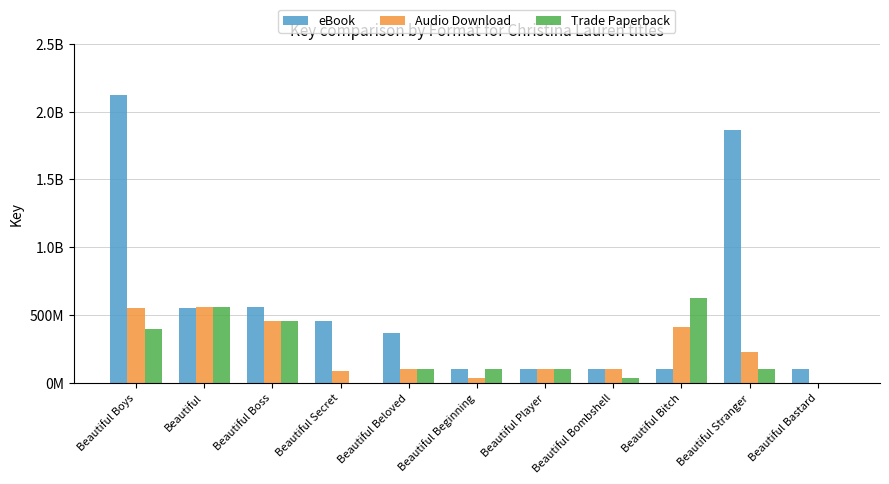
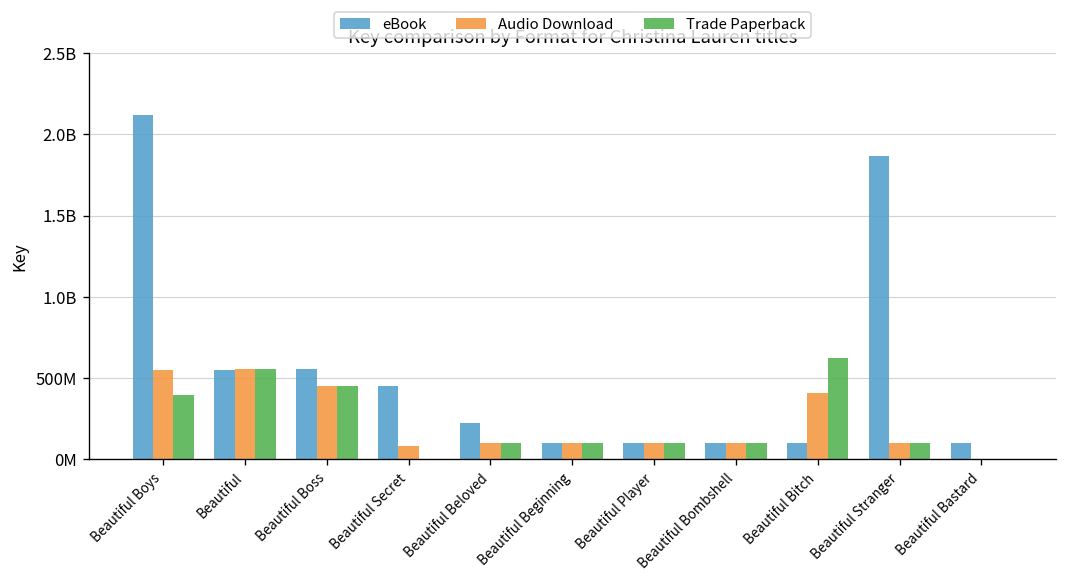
  {
    "eBook": {
      "Beautiful Boys": 2120000000,
      "Beautiful": 550000000,
      "Beautiful Boss": 560000000,
      "Beautiful Secret": 450000000,
-     "Beautiful Beloved": 360000000,
+     "Beautiful Beloved": 220000000,
      "Beautiful Beginning": 100000000,
      "Beautiful Player": 100000000,
      "Beautiful Bombshell": 100000000,
      "Beautiful Bitch": 100000000,
      "Beautiful Stranger": 1870000000,
      "Beautiful Bastard": 100000000
    },
    "Audio Download": {
      "Beautiful Boys": 550000000,
      "Beautiful": 560000000,
      "Beautiful Boss": 450000000,
      "Beautiful Secret": 90000000,
      "Beautiful Beloved": 100000000,
-     "Beautiful Beginning": 40000000,
+     "Beautiful Beginning": 100000000,
      "Beautiful Player": 100000000,
      "Beautiful Bombshell": 100000000,
      "Beautiful Bitch": 410000000,
-     "Beautiful Stranger": 220000000,
+     "Beautiful Stranger": 100000000,
      "Beautiful Bastard": 0
    },
    "Trade Paperback": {
      "Beautiful Boys": 390000000,
      "Beautiful": 560000000,
      "Beautiful Boss": 450000000,
      "Beautiful Secret": 0,
      "Beautiful Beloved": 100000000,
      "Beautiful Beginning": 100000000,
      "Beautiful Player": 100000000,
-     "Beautiful Bombshell": 40000000,
+     "Beautiful Bombshell": 100000000,
      "Beautiful Bitch": 620000000,
      "Beautiful Stranger": 100000000,
      "Beautiful Bastard": 0
    }
  }
